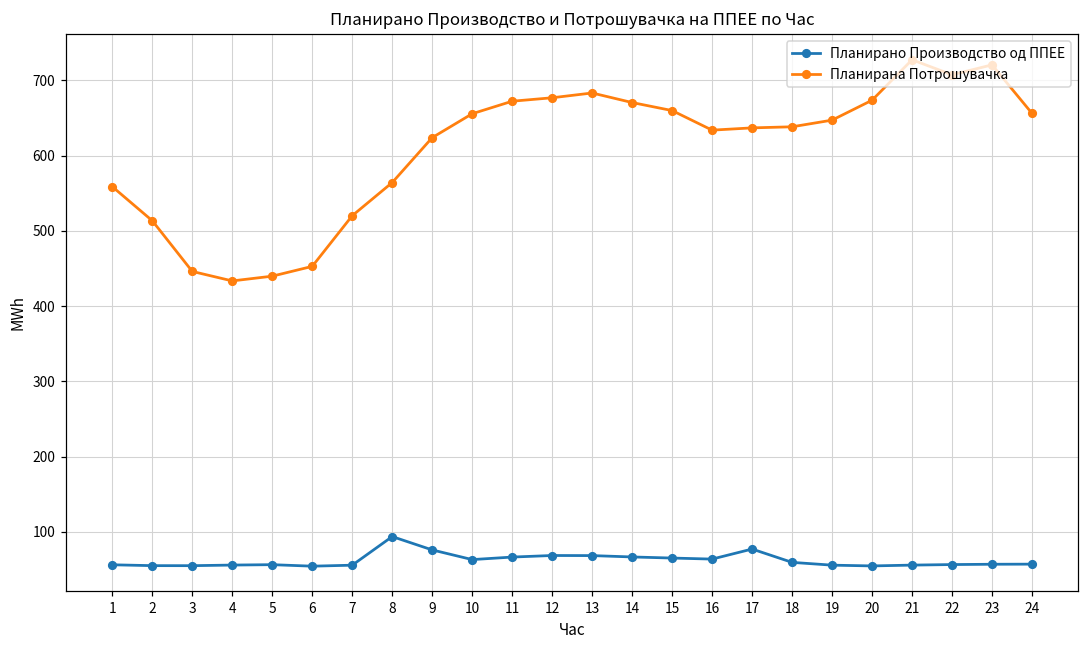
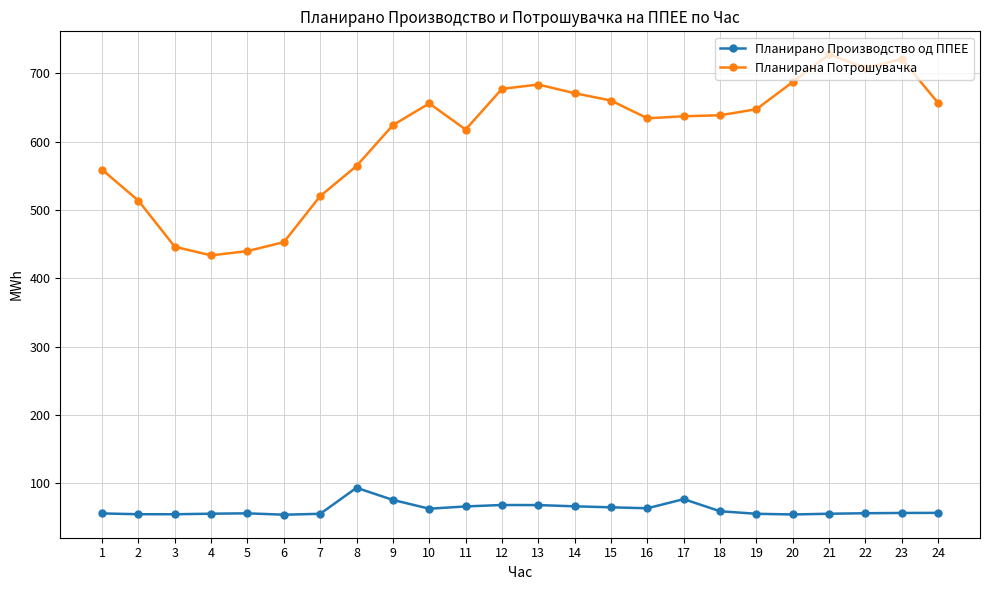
  {
    "Планирано Производство од ППЕЕ": {
      "1": 60,
      "2": 60,
      "3": 60,
      "4": 60,
      "5": 60,
      "6": 50,
      "7": 60,
      "8": 90,
      "9": 80,
      "10": 60,
      "11": 70,
      "12": 70,
      "13": 70,
      "14": 70,
      "15": 70,
      "16": 60,
      "17": 80,
      "18": 60,
      "19": 60,
      "20": 50,
      "21": 60,
      "22": 60,
      "23": 60,
      "24": 60
    },
    "Планирана Потрошувачка": {
      "1": 560,
      "2": 510,
      "3": 450,
      "4": 430,
      "5": 440,
      "6": 450,
      "7": 520,
      "8": 560,
      "9": 620,
      "10": 660,
-     "11": 670,
+     "11": 620,
      "12": 680,
      "13": 680,
      "14": 670,
      "15": 660,
      "16": 630,
      "17": 640,
      "18": 640,
      "19": 650,
-     "20": 670,
+     "20": 690,
      "24": 660
    }
  }
